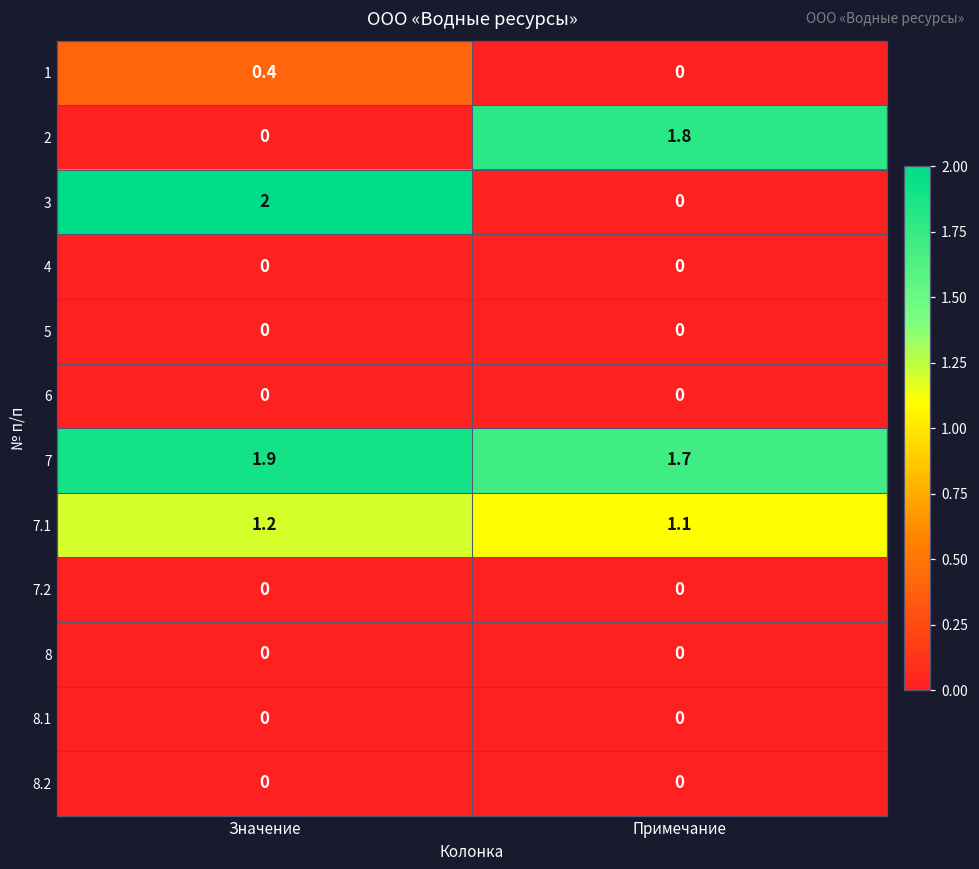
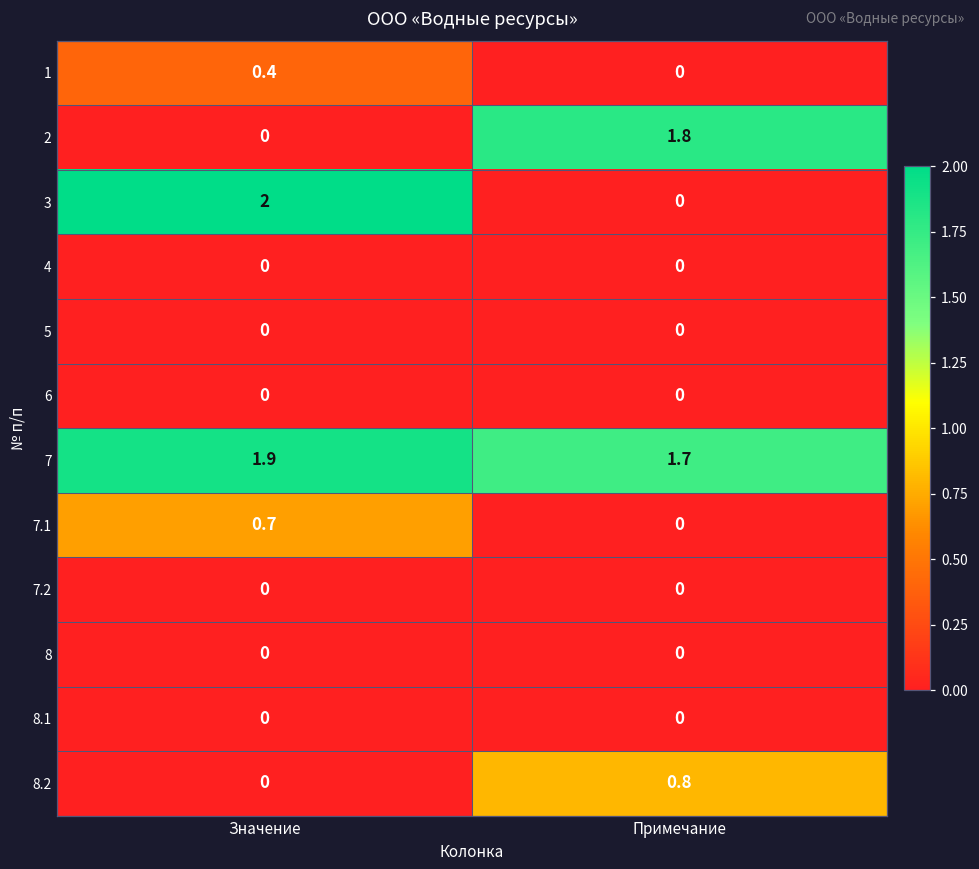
  {
    "1": {
      "Значение": 0.4,
      "Примечание": 0
    },
    "2": {
      "Значение": 0,
      "Примечание": 1.8
    },
    "3": {
      "Значение": 2,
      "Примечание": 0
    },
    "4": {
      "Значение": 0,
      "Примечание": 0
    },
    "5": {
      "Значение": 0,
      "Примечание": 0
    },
    "6": {
      "Значение": 0,
      "Примечание": 0
    },
    "7": {
      "Значение": 1.9,
      "Примечание": 1.7
    },
    "7.1": {
-     "Значение": 1.2,
-     "Примечание": 1.1
+     "Значение": 0.7,
+     "Примечание": 0
    },
    "7.2": {
      "Значение": 0,
      "Примечание": 0
    },
    "8": {
      "Значение": 0,
      "Примечание": 0
    },
    "8.1": {
      "Значение": 0,
      "Примечание": 0
    },
    "8.2": {
      "Значение": 0,
-     "Примечание": 0
+     "Примечание": 0.8
    }
  }
